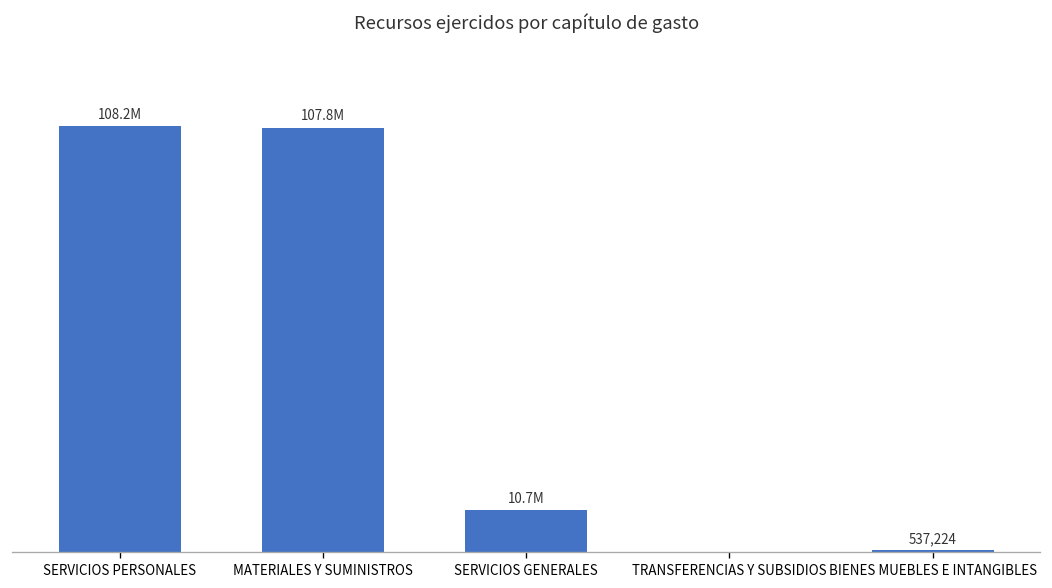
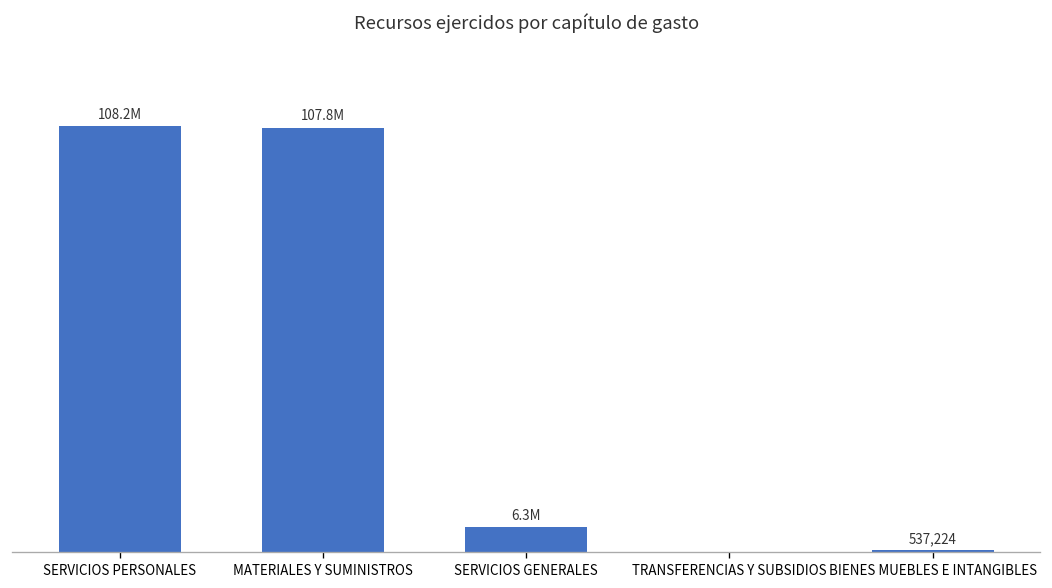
  {
    "SERVICIOS PERSONALES": "108.2M",
    "MATERIALES Y SUMINISTROS": "107.8M",
-   "SERVICIOS GENERALES": "10.7M",
+   "SERVICIOS GENERALES": "6.3M",
    "BIENES MUEBLES E INTANGIBLES": "537,224"
  }
